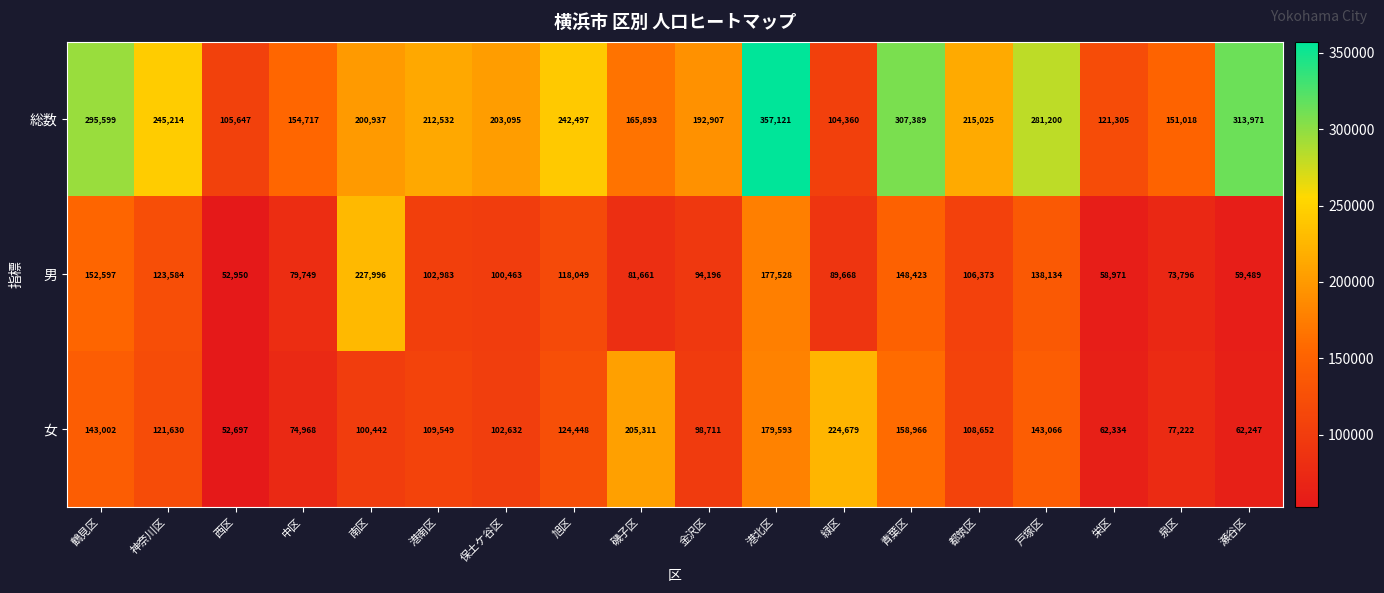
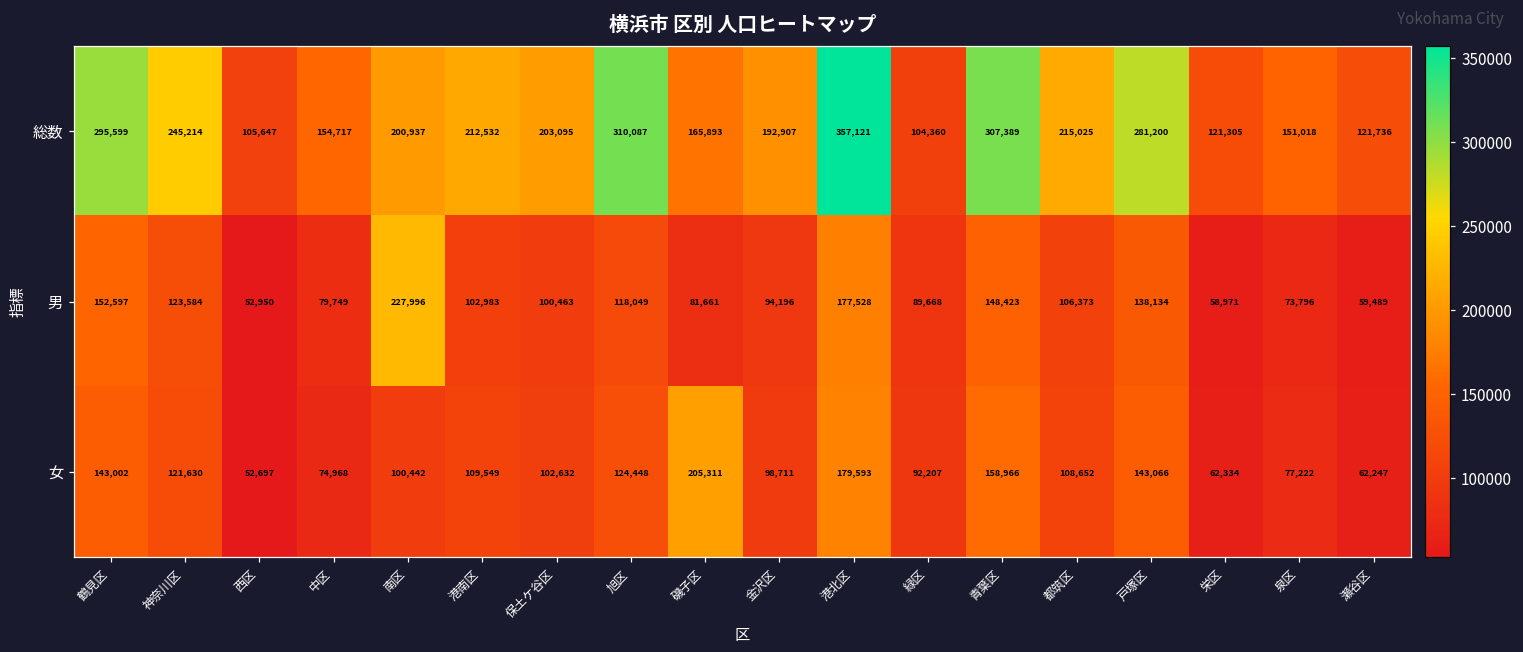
  {
    "総数": {
      "鶴見区": "295,599",
      "神奈川区": "245,214",
      "西区": "105,647",
      "中区": "154,717",
      "南区": "200,937",
      "港南区": "212,532",
      "保土ケ谷区": "203,095",
-     "旭区": "242,497",
+     "旭区": "310,087",
      "磯子区": "165,893",
      "金沢区": "192,907",
      "港北区": "357,121",
      "緑区": "104,360",
      "青葉区": "307,389",
      "都筑区": "215,025",
      "戸塚区": "281,200",
      "栄区": "121,305",
      "泉区": "151,018",
-     "瀬谷区": "313,971"
+     "瀬谷区": "121,736"
    },
    "男": {
      "鶴見区": "152,597",
      "神奈川区": "123,584",
      "西区": "52,950",
      "中区": "79,749",
      "南区": "227,996",
      "港南区": "102,983",
      "保土ケ谷区": "100,463",
      "旭区": "118,049",
      "磯子区": "81,661",
      "金沢区": "94,196",
      "港北区": "177,528",
      "緑区": "89,668",
      "青葉区": "148,423",
      "都筑区": "106,373",
      "戸塚区": "138,134",
      "栄区": "58,971",
      "泉区": "73,796",
      "瀬谷区": "59,489"
    },
    "女": {
      "鶴見区": "143,002",
      "神奈川区": "121,630",
      "西区": "52,697",
      "中区": "74,968",
      "南区": "100,442",
      "港南区": "109,549",
      "保土ケ谷区": "102,632",
      "旭区": "124,448",
      "磯子区": "205,311",
      "金沢区": "98,711",
      "港北区": "179,593",
-     "緑区": "224,679",
+     "緑区": "92,207",
      "青葉区": "158,966",
      "都筑区": "108,652",
      "戸塚区": "143,066",
      "栄区": "62,334",
      "泉区": "77,222",
      "瀬谷区": "62,247"
    }
  }
